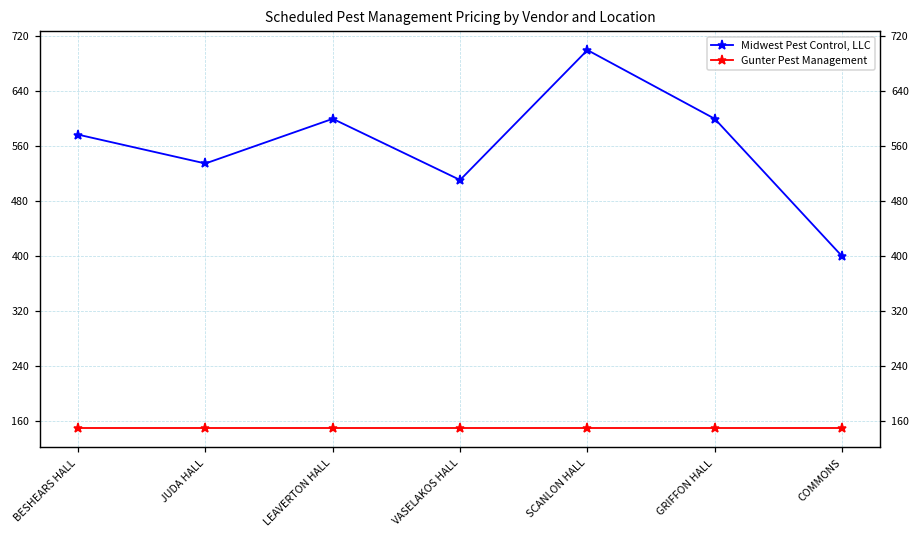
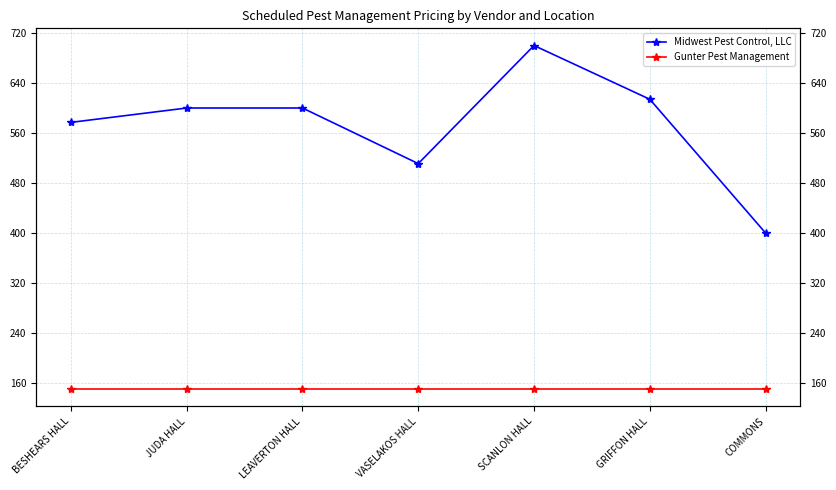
  {
    "Midwest Pest Control, LLC": {
      "BESHEARS HALL": 580,
-     "JUDA HALL": 540,
+     "JUDA HALL": 600,
      "LEAVERTON HALL": 600,
      "VASELAKOS HALL": 510,
      "SCANLON HALL": 700,
-     "GRIFFON HALL": 600,
+     "GRIFFON HALL": 610,
      "COMMONS": 400
    },
    "Gunter Pest Management": {
      "BESHEARS HALL": 150,
      "JUDA HALL": 150,
      "LEAVERTON HALL": 150,
      "VASELAKOS HALL": 150,
      "SCANLON HALL": 150,
      "GRIFFON HALL": 150,
      "COMMONS": 150
    }
  }
